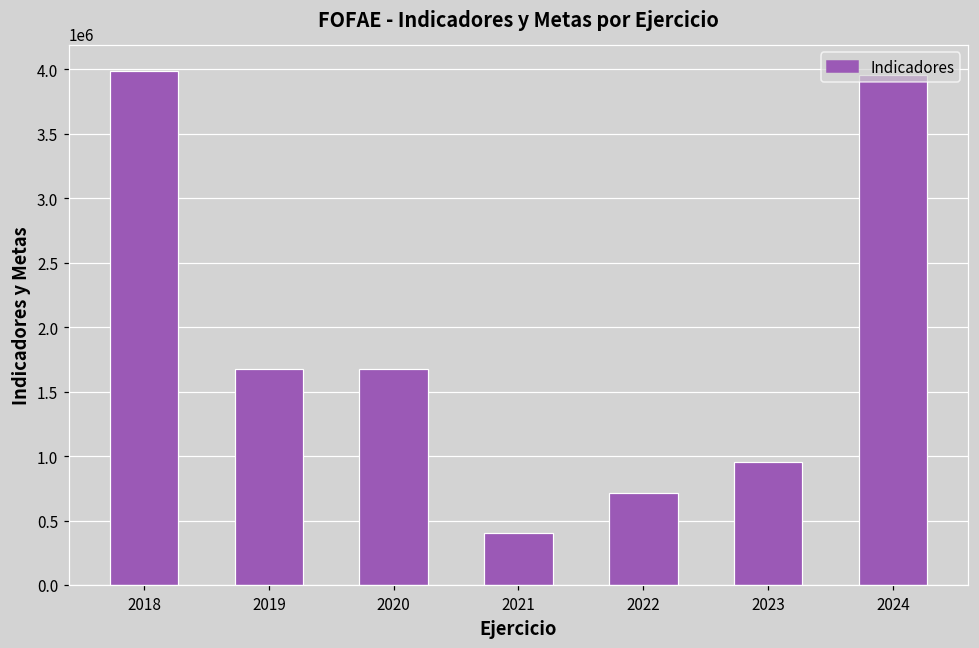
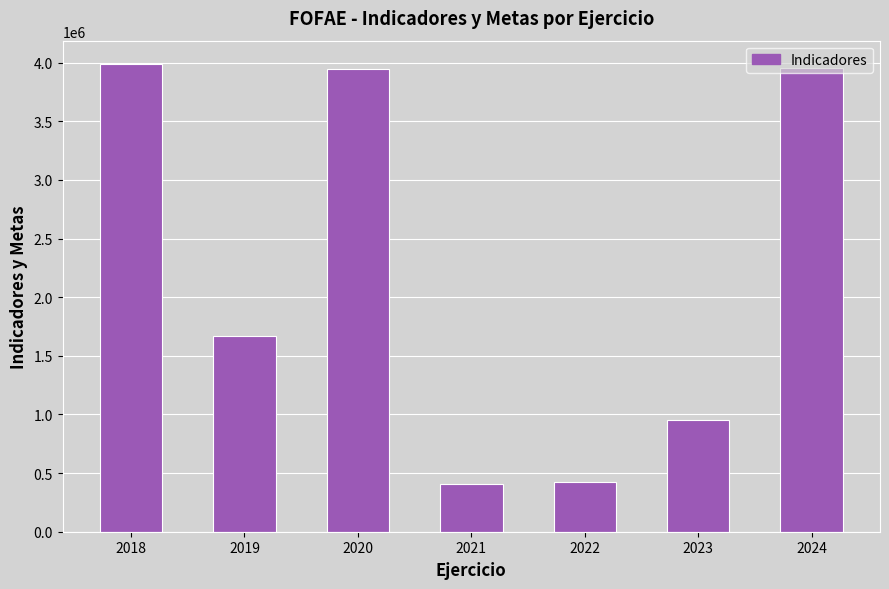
  {
    "2018": 3990000,
    "2019": 1670000,
-   "2020": 1670000,
+   "2020": 3940000,
    "2021": 400000,
-   "2022": 720000,
+   "2022": 430000,
    "2023": 950000
  }
